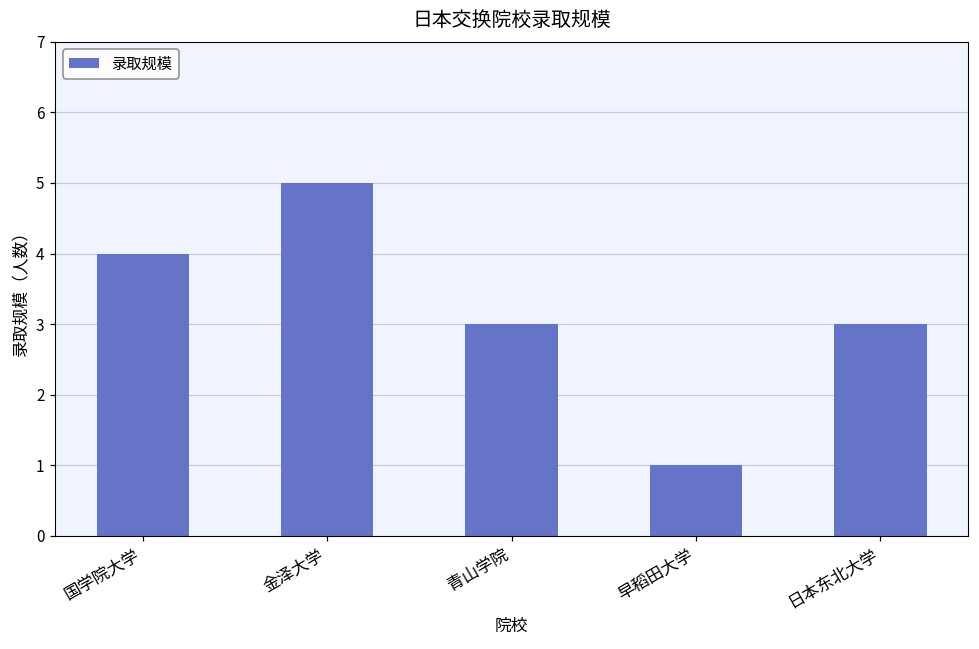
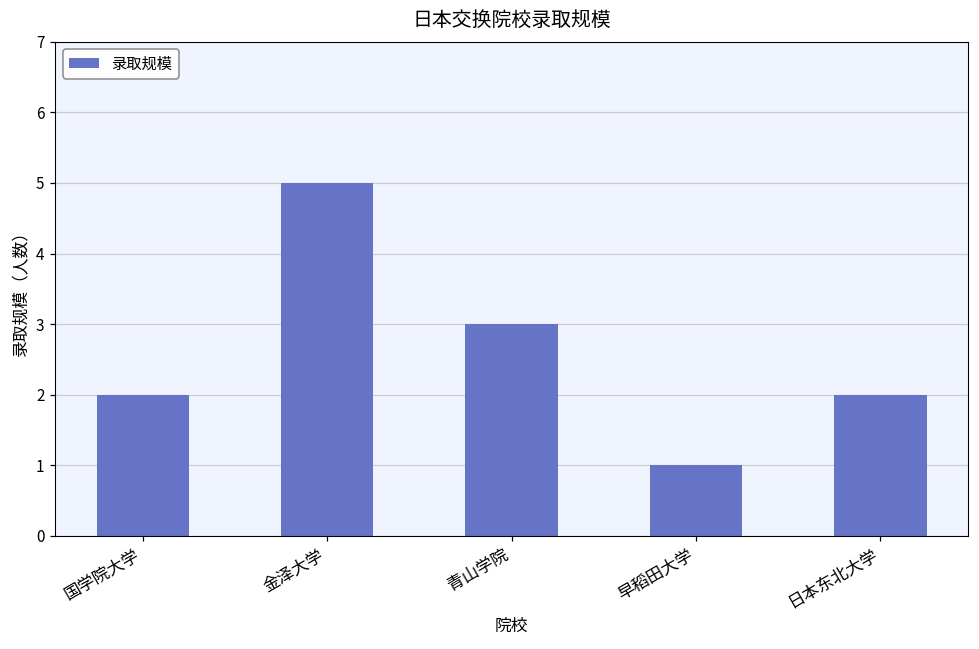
  {
-   "国学院大学": 4,
+   "国学院大学": 2,
    "金泽大学": 5,
    "青山学院": 3,
    "早稻田大学": 1,
-   "日本东北大学": 3
+   "日本东北大学": 2
  }
